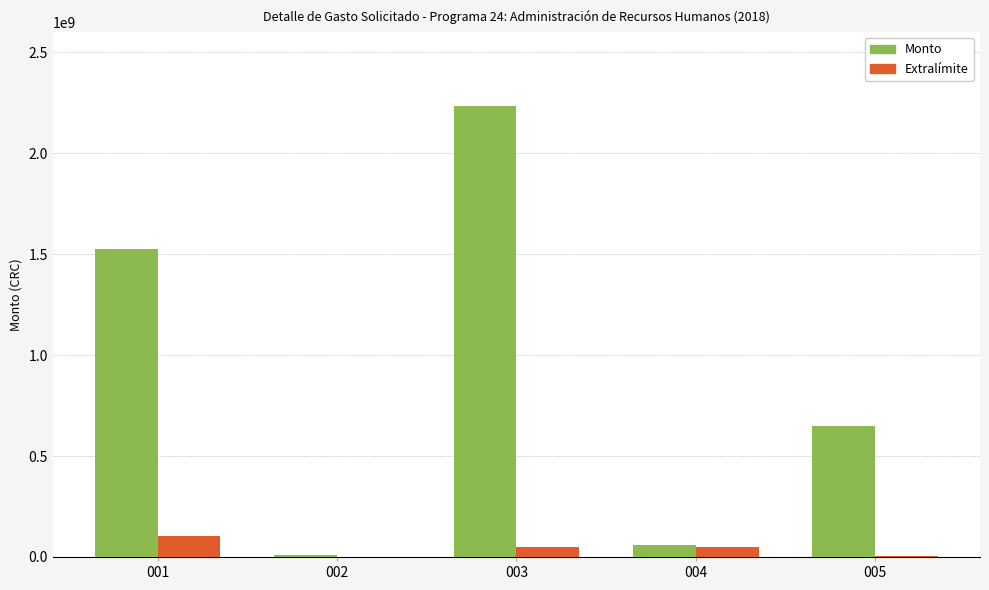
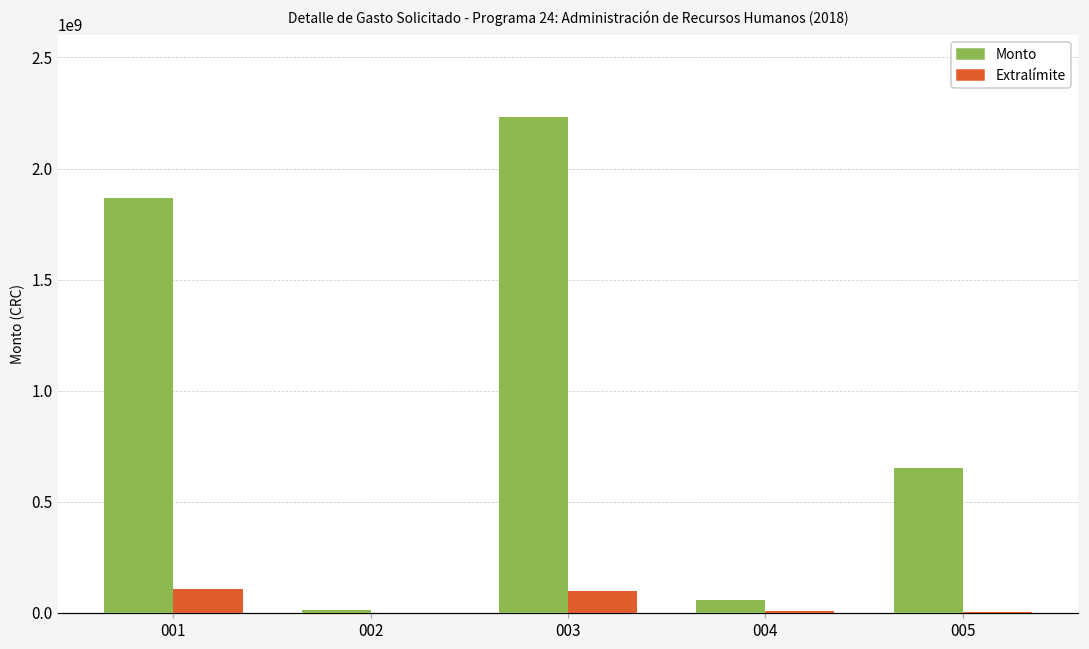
  {
    "Monto": {
-     "001": 1530000000,
+     "001": 1870000000,
      "003": 2230000000,
      "004": 60000000,
      "005": 650000000
    },
    "Extralímite": {
      "001": 110000000,
      "002": 0,
-     "003": 50000000,
-     "004": 50000000
+     "003": 100000000,
+     "004": 10000000
    }
  }
